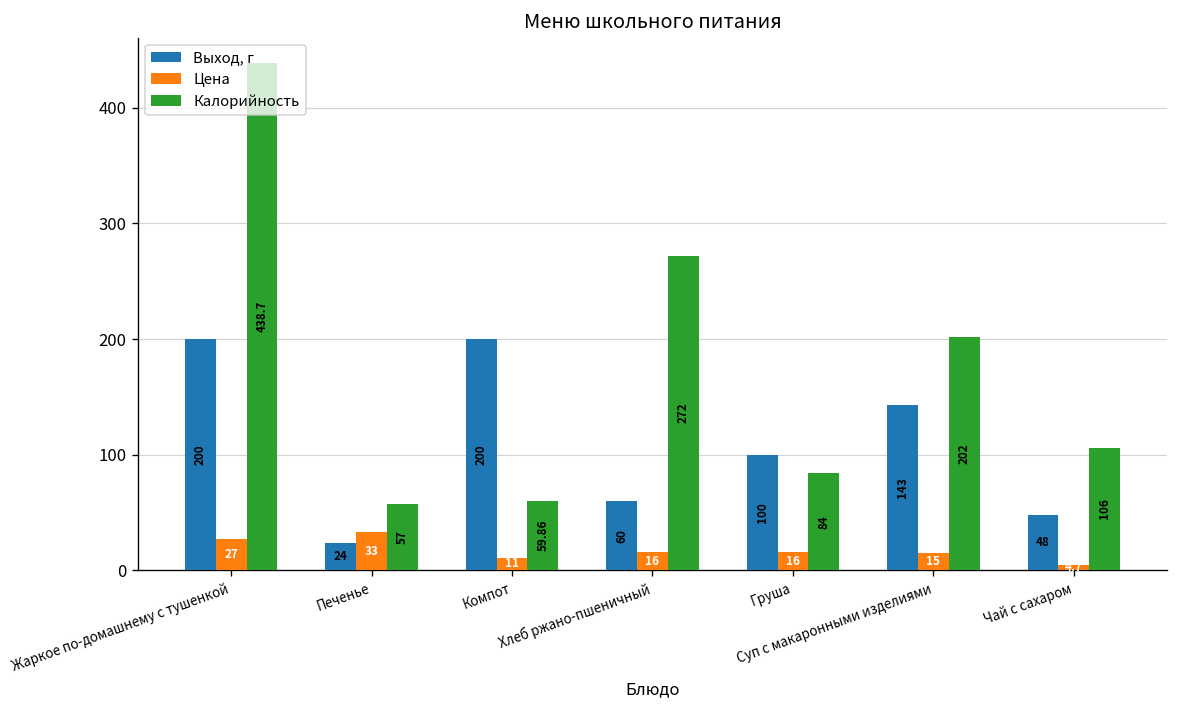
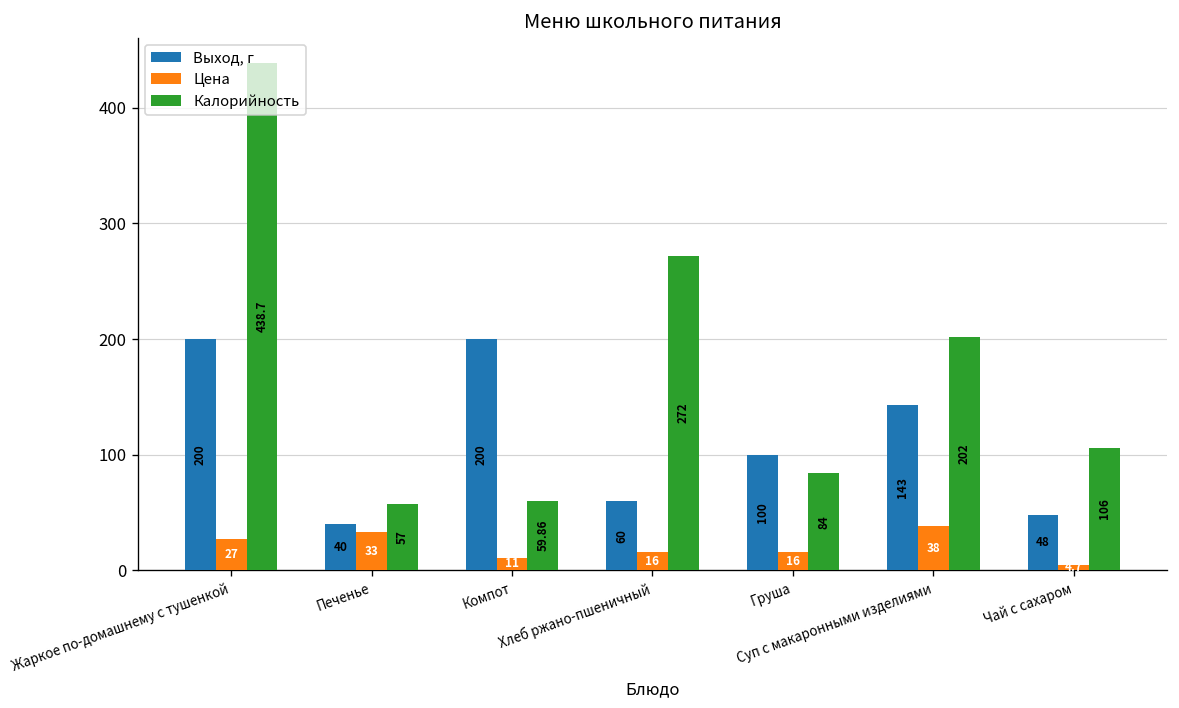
  {
    "Выход, г": {
      "Жаркое по-домашнему с тушенкой": 200,
-     "Печенье": 24,
+     "Печенье": 40,
      "Компот": 200,
      "Хлеб ржано-пшеничный": 60,
      "Груша": 100,
      "Суп с макаронными изделиями": 143,
      "Чай с сахаром": 48
    },
    "Цена": {
      "Жаркое по-домашнему с тушенкой": 27,
      "Печенье": 33,
      "Компот": 11,
      "Хлеб ржано-пшеничный": 16,
      "Груша": 16,
-     "Суп с макаронными изделиями": 15
+     "Суп с макаронными изделиями": 38
    },
    "Калорийность": {
      "Печенье": 57,
      "Компот": 59.86,
      "Хлеб ржано-пшеничный": 272,
      "Груша": 84,
      "Суп с макаронными изделиями": 202,
      "Чай с сахаром": 106
    }
  }
